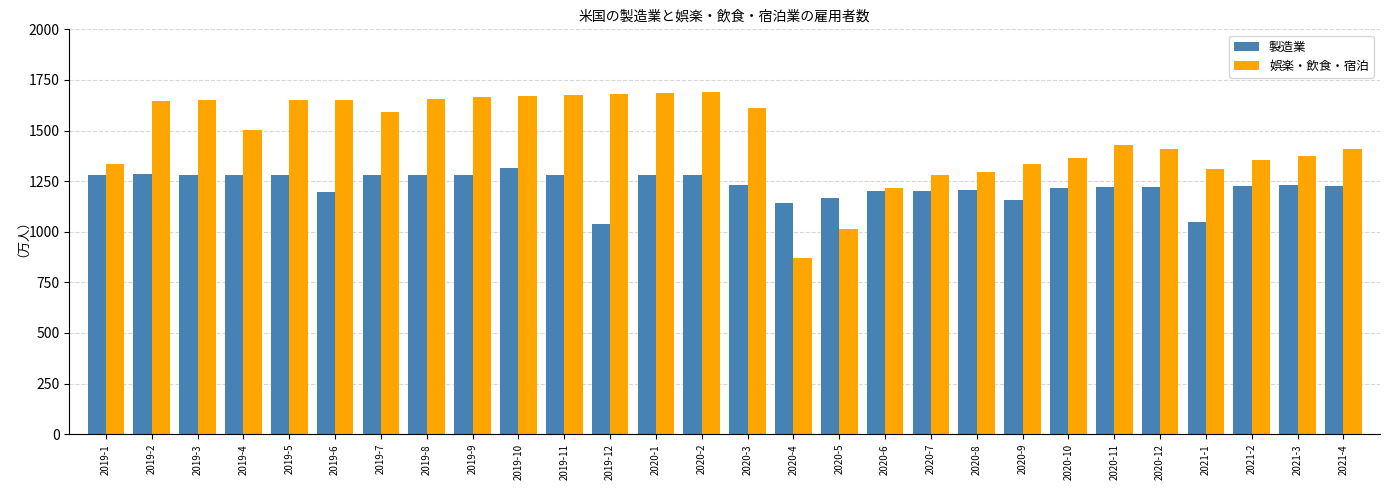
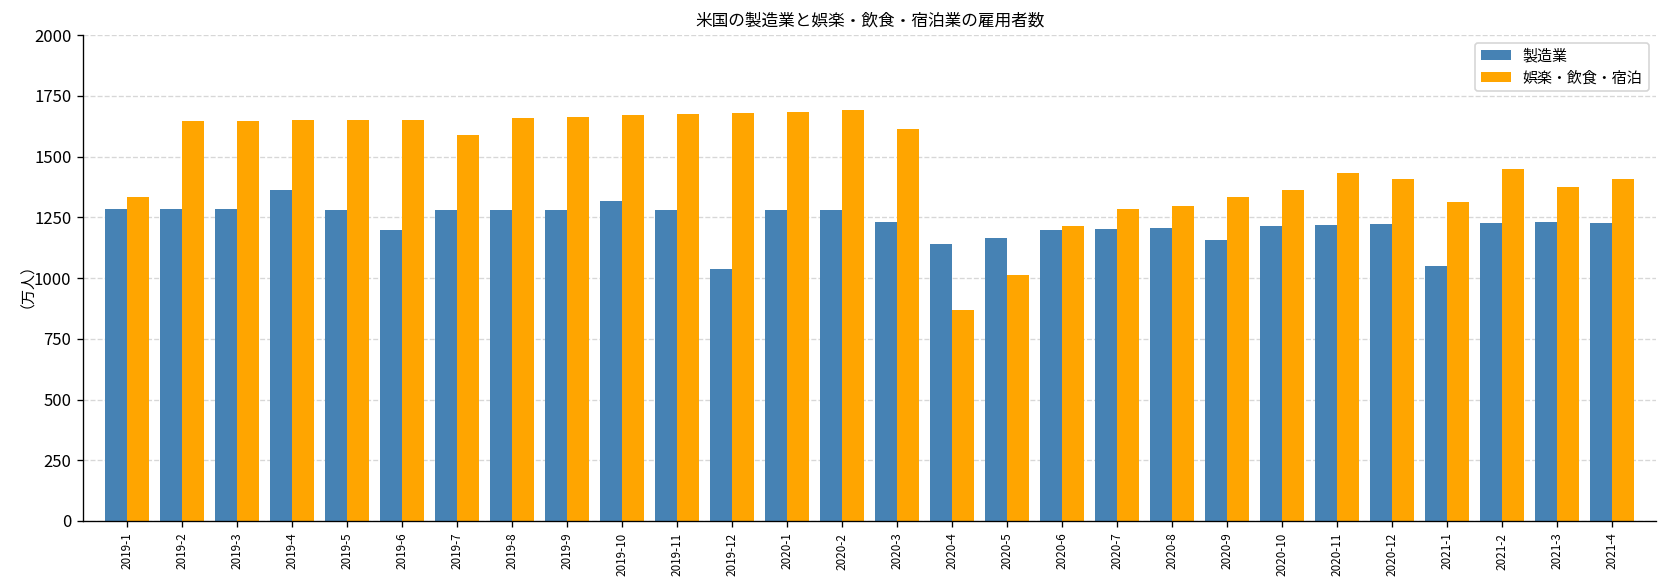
  {
    "製造業": {
      "2019-1": 1280,
      "2019-2": 1280,
      "2019-3": 1280,
-     "2019-4": 1280,
+     "2019-4": 1360,
      "2019-5": 1280,
      "2019-6": 1200,
      "2019-7": 1280,
      "2019-8": 1280,
      "2019-9": 1280,
      "2019-10": 1320,
      "2019-11": 1280,
      "2019-12": 1040,
      "2020-1": 1280,
      "2020-2": 1280,
      "2020-3": 1230,
      "2020-4": 1140,
      "2020-5": 1170,
      "2020-6": 1200,
      "2020-7": 1200,
      "2020-8": 1210,
      "2020-9": 1160,
      "2020-10": 1220,
      "2020-11": 1220,
      "2020-12": 1220,
      "2021-1": 1050,
      "2021-2": 1220,
      "2021-3": 1230,
      "2021-4": 1230
    },
    "娯楽・飲食・宿泊": {
      "2019-1": 1330,
      "2019-2": 1650,
      "2019-3": 1650,
-     "2019-4": 1500,
+     "2019-4": 1650,
      "2019-5": 1650,
      "2019-6": 1650,
      "2019-7": 1590,
      "2019-8": 1660,
      "2019-9": 1660,
      "2019-10": 1670,
      "2019-11": 1680,
      "2019-12": 1680,
      "2020-1": 1690,
      "2020-2": 1690,
      "2020-3": 1610,
      "2020-4": 870,
      "2020-5": 1010,
      "2020-6": 1220,
      "2020-7": 1280,
      "2020-8": 1300,
      "2020-9": 1340,
      "2020-10": 1360,
      "2020-11": 1430,
      "2020-12": 1410,
      "2021-1": 1310,
-     "2021-2": 1350,
+     "2021-2": 1450,
      "2021-3": 1370,
      "2021-4": 1410
    }
  }
